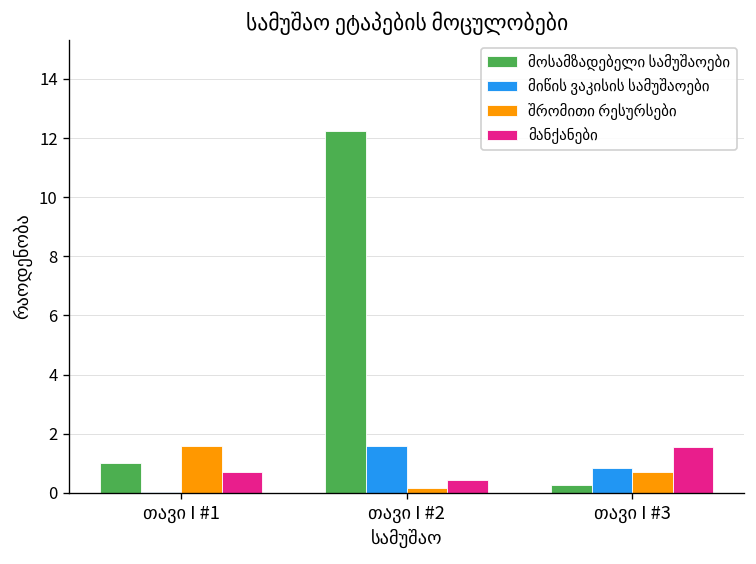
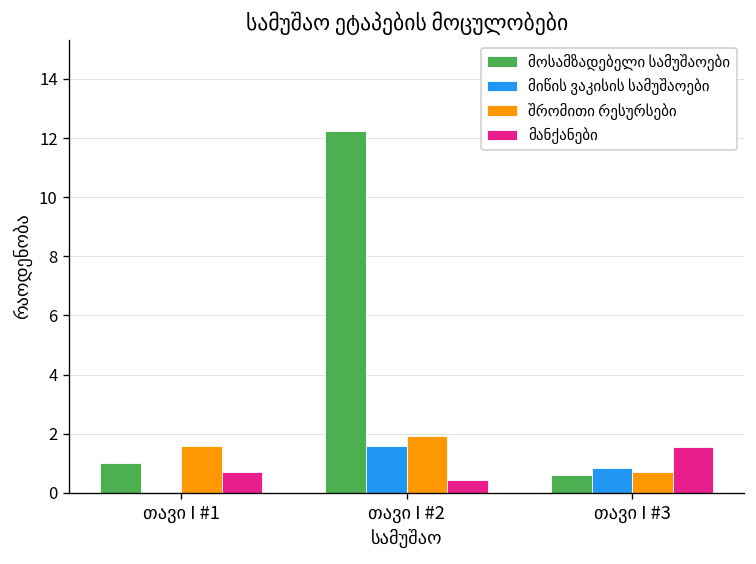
  {
    "მოსამზადებელი სამუშაოები": {
      "თავი I #1": 1.0,
      "თავი I #2": 12.3,
-     "თავი I #3": 0.3
+     "თავი I #3": 0.6
    },
    "მიწის ვაკისის სამუშაოები": {
      "თავი I #2": 1.6,
      "თავი I #3": 0.9
    },
    "შრომითი რესურსები": {
      "თავი I #1": 1.6,
-     "თავი I #2": 0.2,
+     "თავი I #2": 1.9,
      "თავი I #3": 0.7
    },
    "მანქანები": {
      "თავი I #1": 0.7,
      "თავი I #2": 0.5,
      "თავი I #3": 1.6
    }
  }
